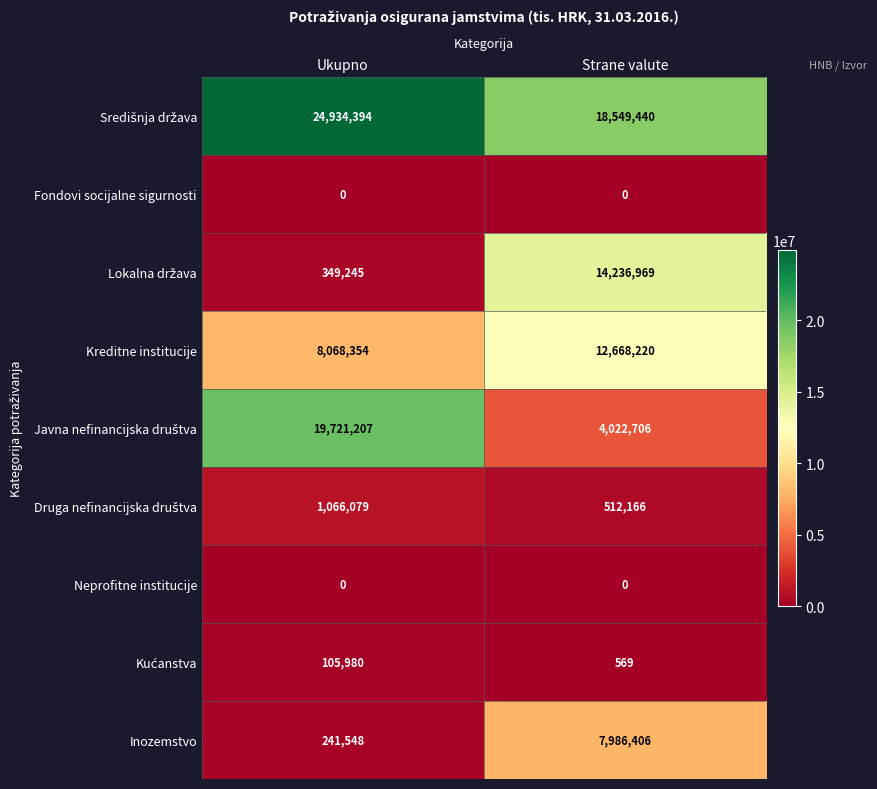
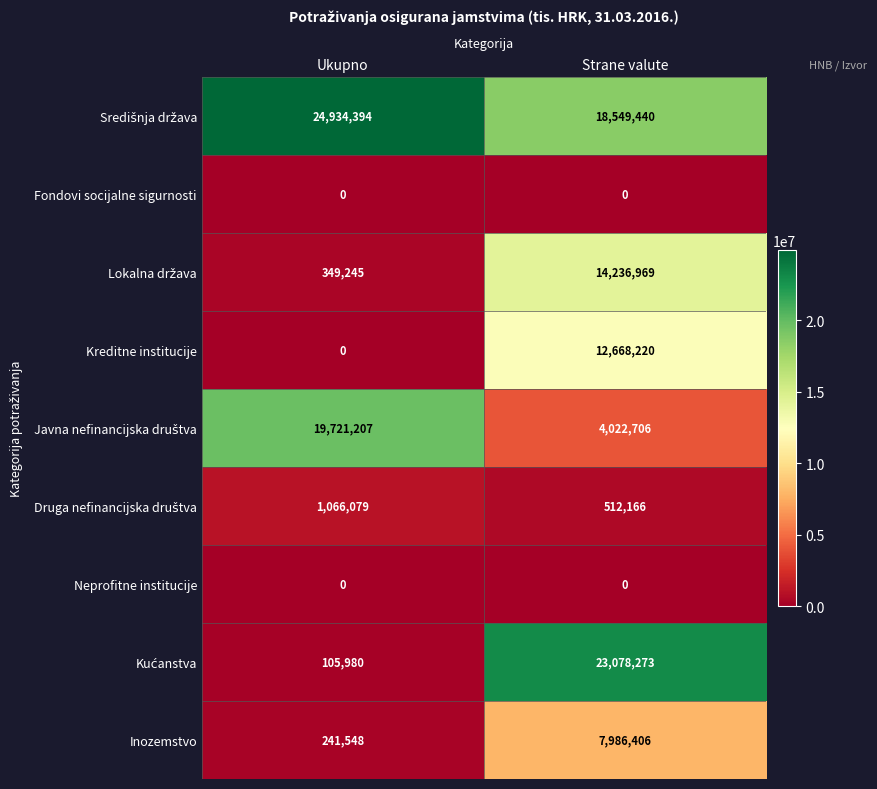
  {
    "Središnja država": {
      "Ukupno": "24,934,394",
      "Strane valute": "18,549,440"
    },
    "Fondovi socijalne sigurnosti": {
      "Ukupno": "0",
      "Strane valute": "0"
    },
    "Lokalna država": {
      "Ukupno": "349,245",
      "Strane valute": "14,236,969"
    },
    "Kreditne institucije": {
-     "Ukupno": "8,068,354",
+     "Ukupno": "0",
      "Strane valute": "12,668,220"
    },
    "Javna nefinancijska društva": {
      "Ukupno": "19,721,207",
      "Strane valute": "4,022,706"
    },
    "Druga nefinancijska društva": {
      "Ukupno": "1,066,079",
      "Strane valute": "512,166"
    },
    "Neprofitne institucije": {
      "Ukupno": "0",
      "Strane valute": "0"
    },
    "Kućanstva": {
      "Ukupno": "105,980",
-     "Strane valute": "569"
+     "Strane valute": "23,078,273"
    },
    "Inozemstvo": {
      "Ukupno": "241,548",
      "Strane valute": "7,986,406"
    }
  }
